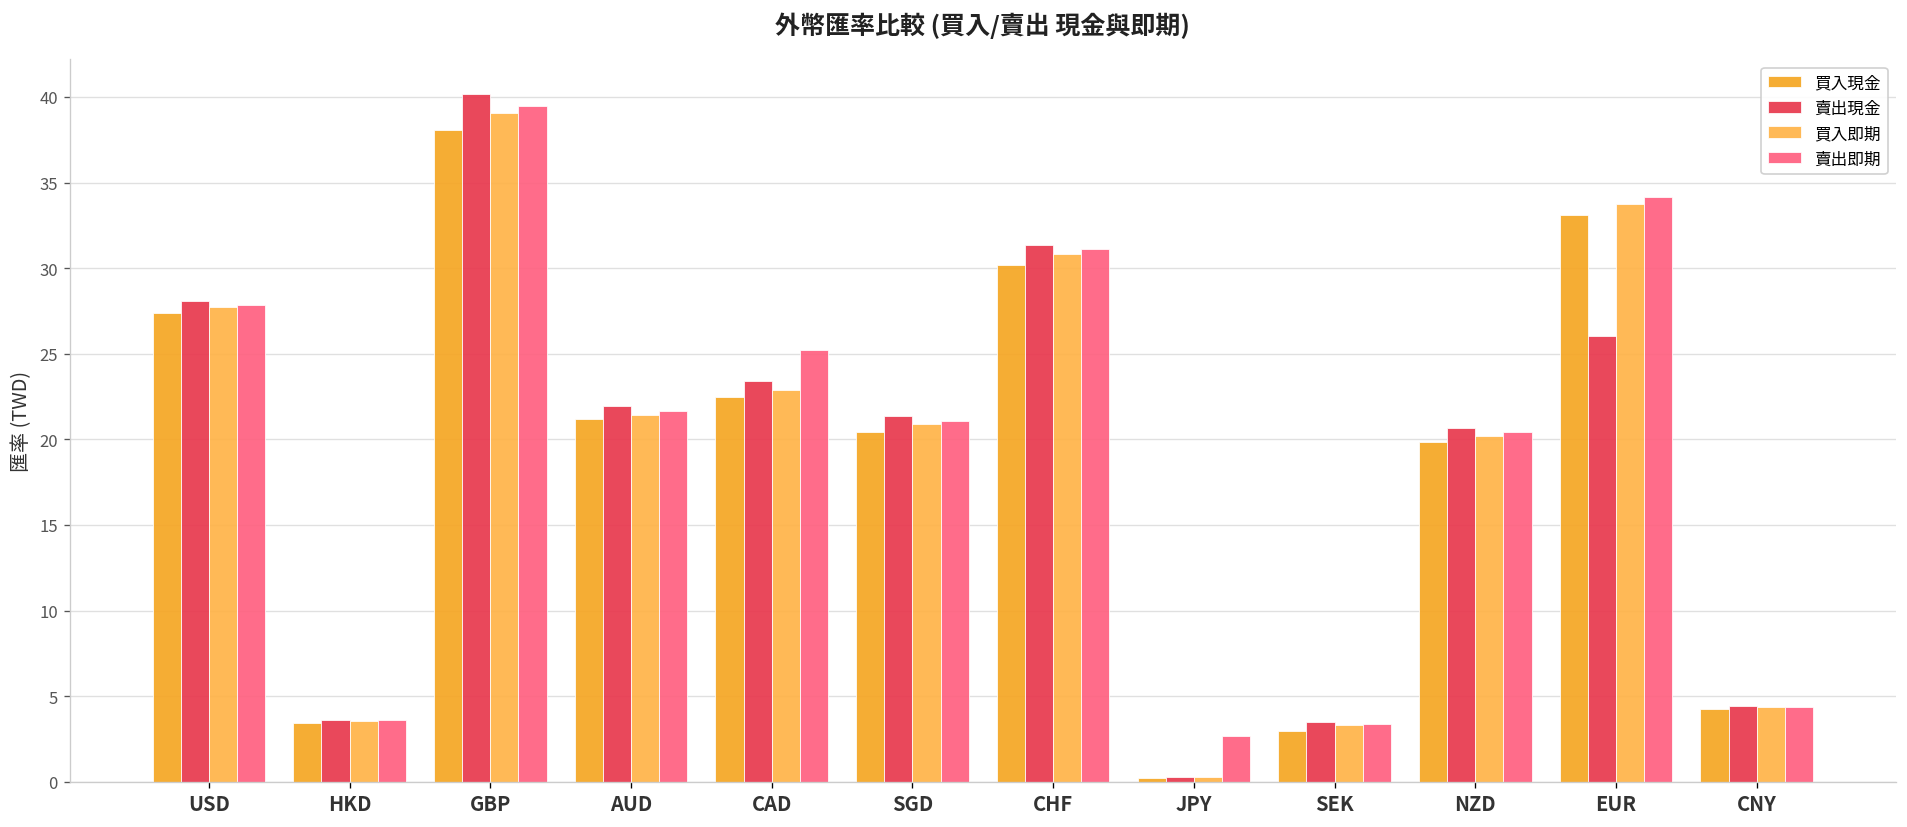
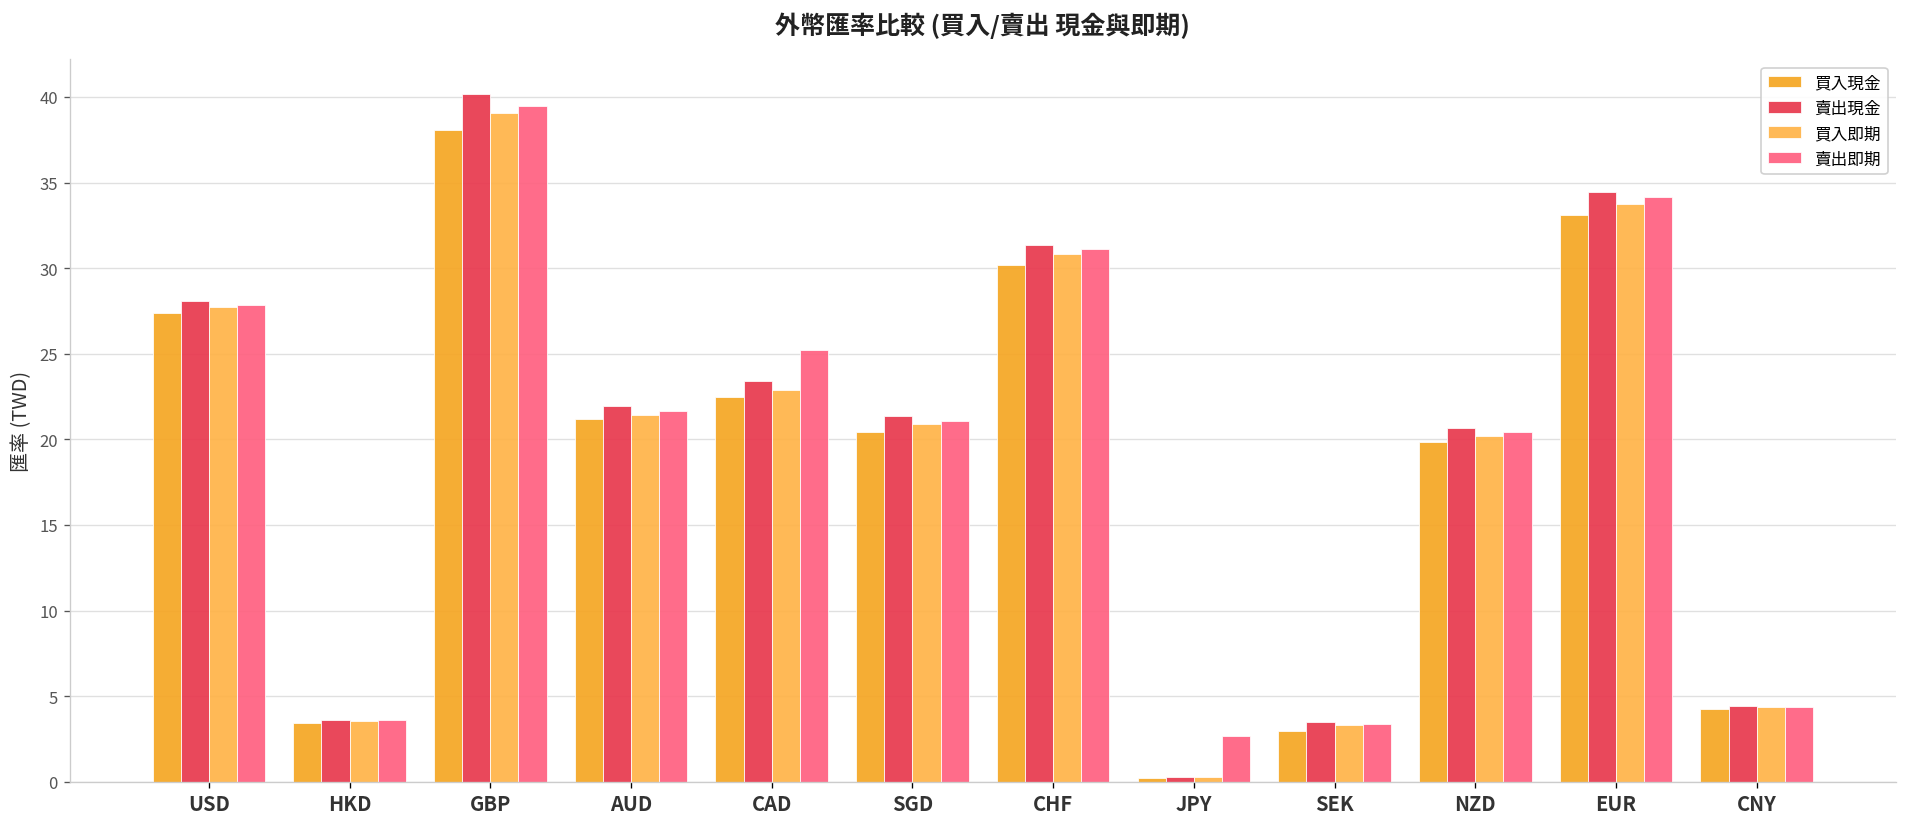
  {
    "賣出現金": {
      "USD": 28.1,
      "HKD": 3.6,
      "GBP": 40.2,
      "AUD": 21.9,
      "CAD": 23.4,
      "SGD": 21.3,
      "CHF": 31.4,
      "JPY": 0.3,
      "SEK": 3.5,
      "NZD": 20.7,
-     "EUR": 26.0,
+     "EUR": 34.5,
      "CNY": 4.4
    },
    "賣出即期": {
      "USD": 27.9,
      "HKD": 3.6,
      "GBP": 39.5,
      "AUD": 21.7,
      "CAD": 25.2,
      "SGD": 21.1,
      "CHF": 31.1,
      "JPY": 2.7,
      "SEK": 3.4,
      "NZD": 20.4,
      "EUR": 34.1,
      "CNY": 4.4
    }
  }
